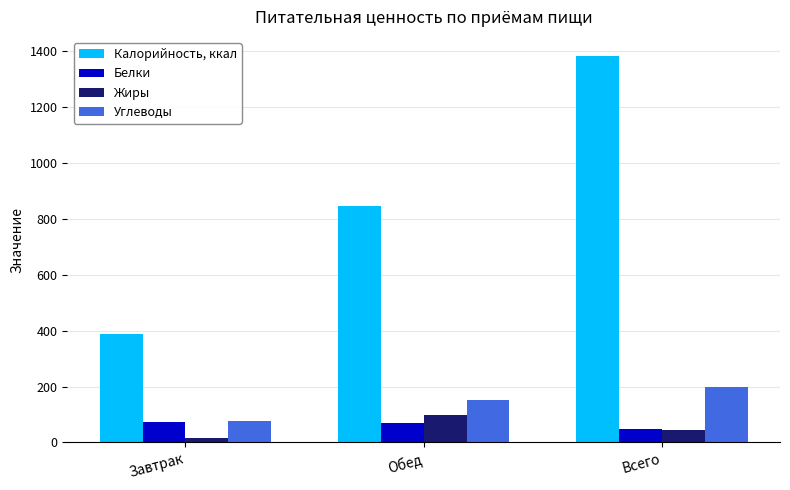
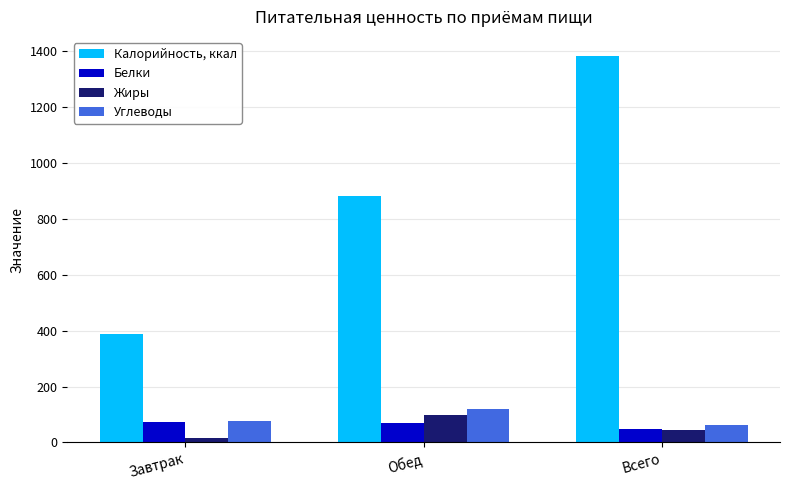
  {
    "Калорийность, ккал": {
      "Завтрак": 390,
-     "Обед": 850,
+     "Обед": 880,
      "Всего": 1380
    },
    "Белки": {
      "Завтрак": 70,
      "Обед": 70,
      "Всего": 50
    },
    "Жиры": {
      "Завтрак": 10,
      "Обед": 100,
      "Всего": 40
    },
    "Углеводы": {
      "Завтрак": 80,
-     "Обед": 150,
-     "Всего": 200
+     "Обед": 120,
+     "Всего": 60
    }
  }
